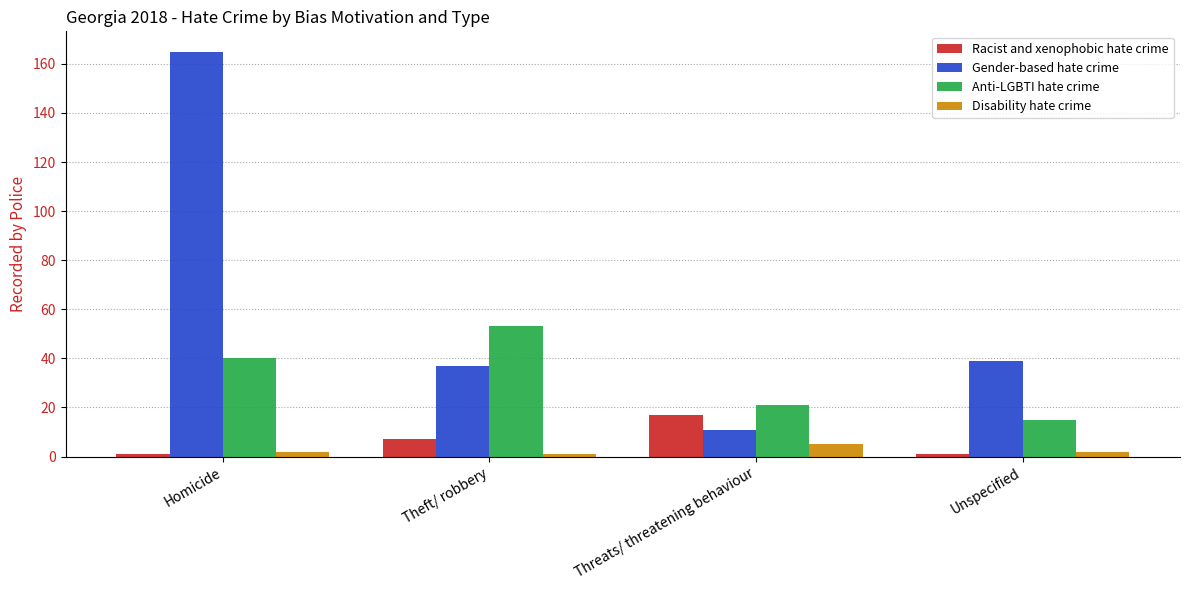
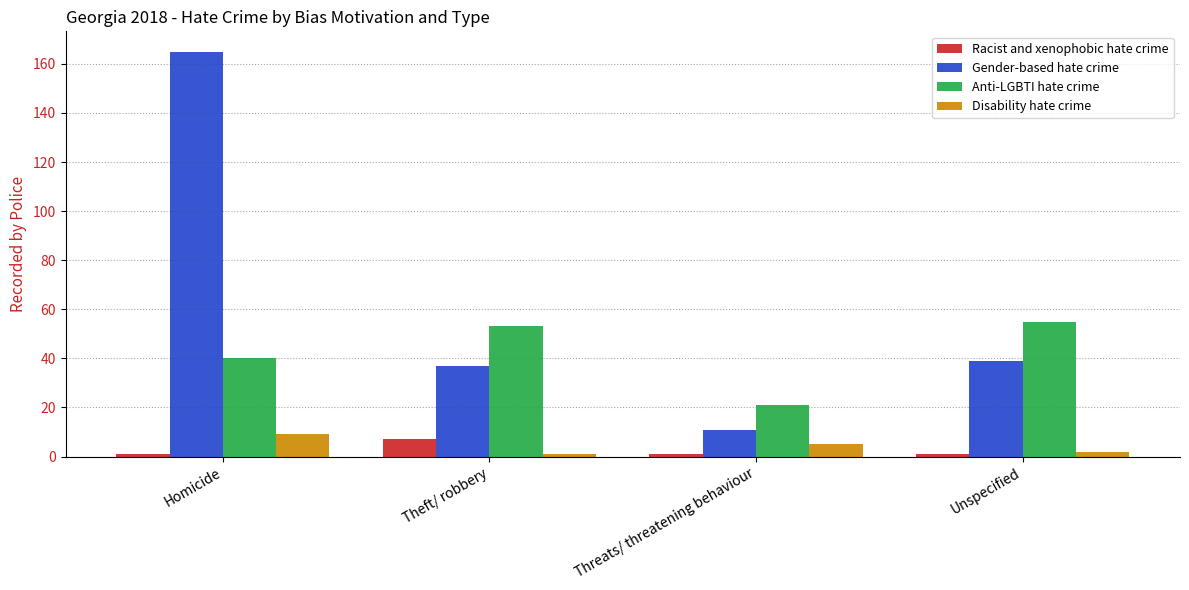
  {
    "Racist and xenophobic hate crime": {
      "Theft/ robbery": 7,
-     "Threats/ threatening behaviour": 17
+     "Threats/ threatening behaviour": 1
    },
    "Gender-based hate crime": {
      "Homicide": 165,
      "Theft/ robbery": 37,
      "Threats/ threatening behaviour": 11,
      "Unspecified": 39
    },
    "Anti-LGBTI hate crime": {
      "Homicide": 40,
      "Theft/ robbery": 53,
      "Threats/ threatening behaviour": 21,
-     "Unspecified": 15
+     "Unspecified": 55
    },
    "Disability hate crime": {
-     "Homicide": 2,
+     "Homicide": 9,
      "Threats/ threatening behaviour": 5,
      "Unspecified": 2
    }
  }
